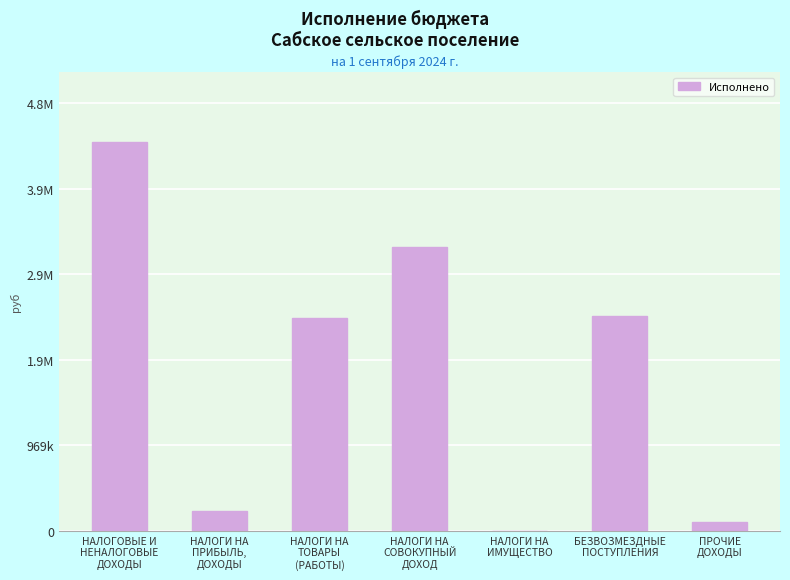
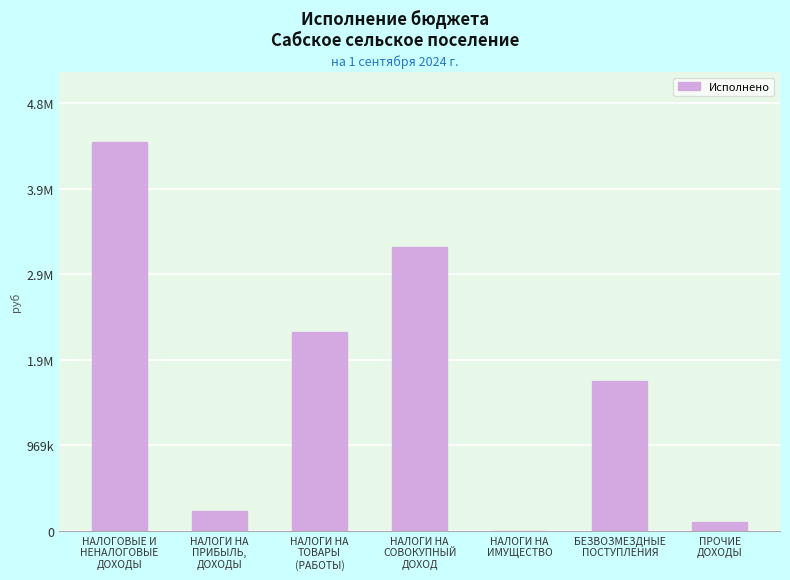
  {
    "НАЛОГОВЫЕ И НЕНАЛОГОВЫЕ ДОХОДЫ": 4400000,
    "НАЛОГИ НА ПРИБЫЛЬ, ДОХОДЫ": 200000,
-   "НАЛОГИ НА ТОВАРЫ (РАБОТЫ)": 2400000,
+   "НАЛОГИ НА ТОВАРЫ (РАБОТЫ)": 2300000,
    "НАЛОГИ НА СОВОКУПНЫЙ ДОХОД": 3200000,
    "НАЛОГИ НА ИМУЩЕСТВО": 0,
-   "БЕЗВОЗМЕЗДНЫЕ ПОСТУПЛЕНИЯ": 2400000,
+   "БЕЗВОЗМЕЗДНЫЕ ПОСТУПЛЕНИЯ": 1700000,
    "ПРОЧИЕ ДОХОДЫ": 100000
  }
